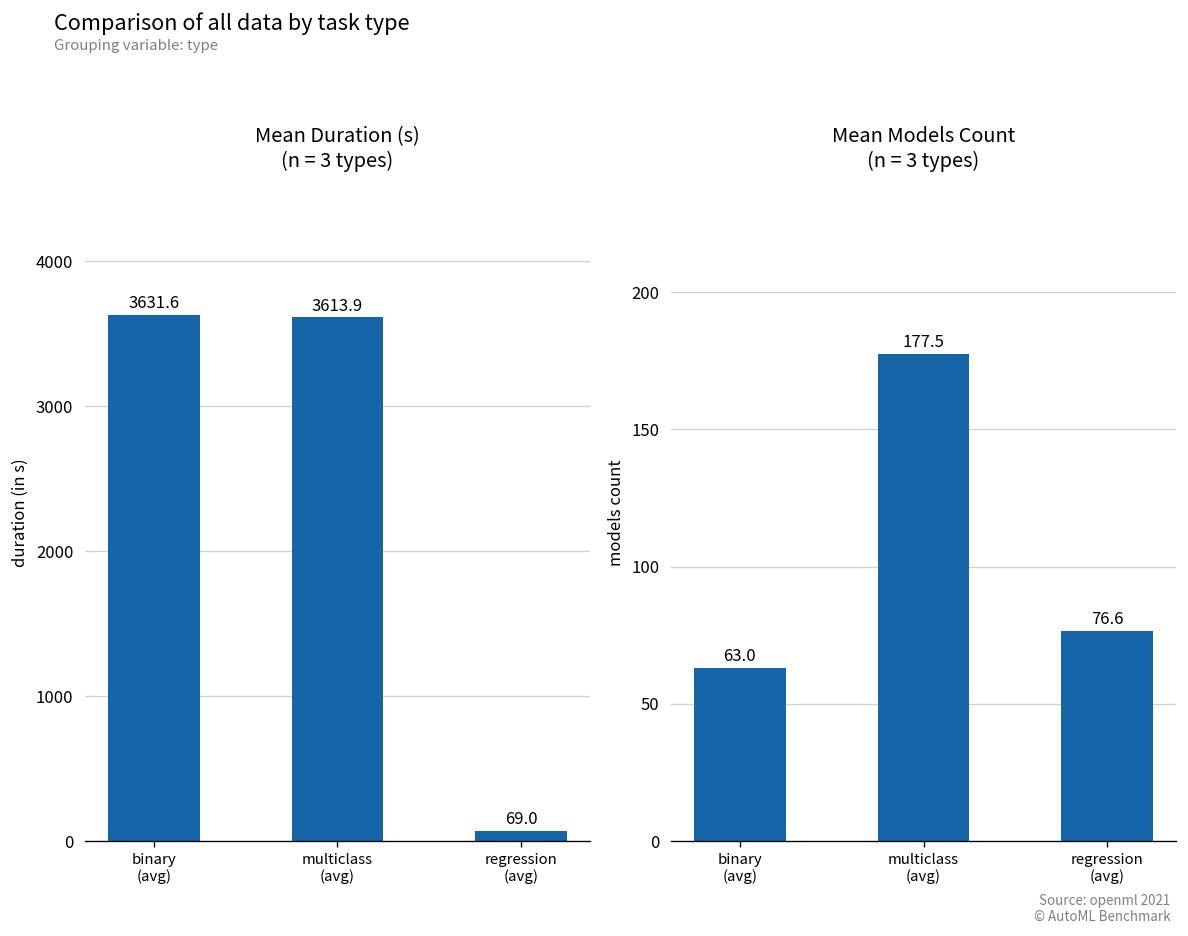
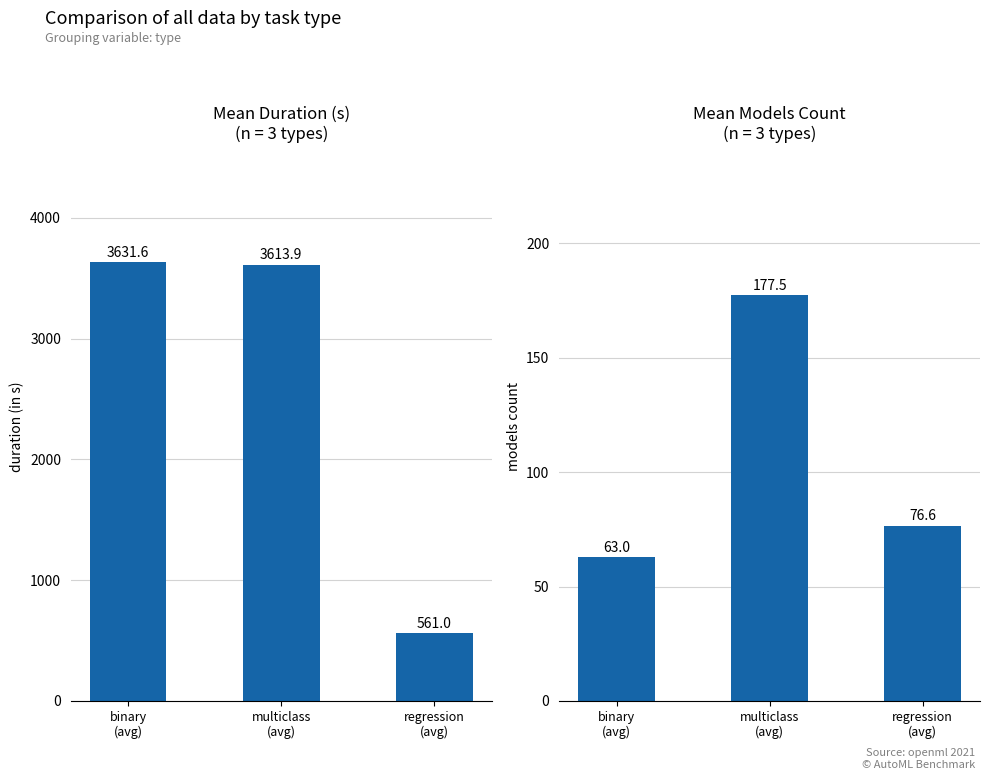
  {
    "Mean Duration (s) (n = 3 types)": {
      "binary (avg)": 3631.6,
      "multiclass (avg)": 3613.9,
-     "regression (avg)": 69.0
+     "regression (avg)": 561.0
    },
    "Mean Models Count (n = 3 types)": {
      "binary (avg)": 63.0,
      "multiclass (avg)": 177.5,
      "regression (avg)": 76.6
    }
  }
